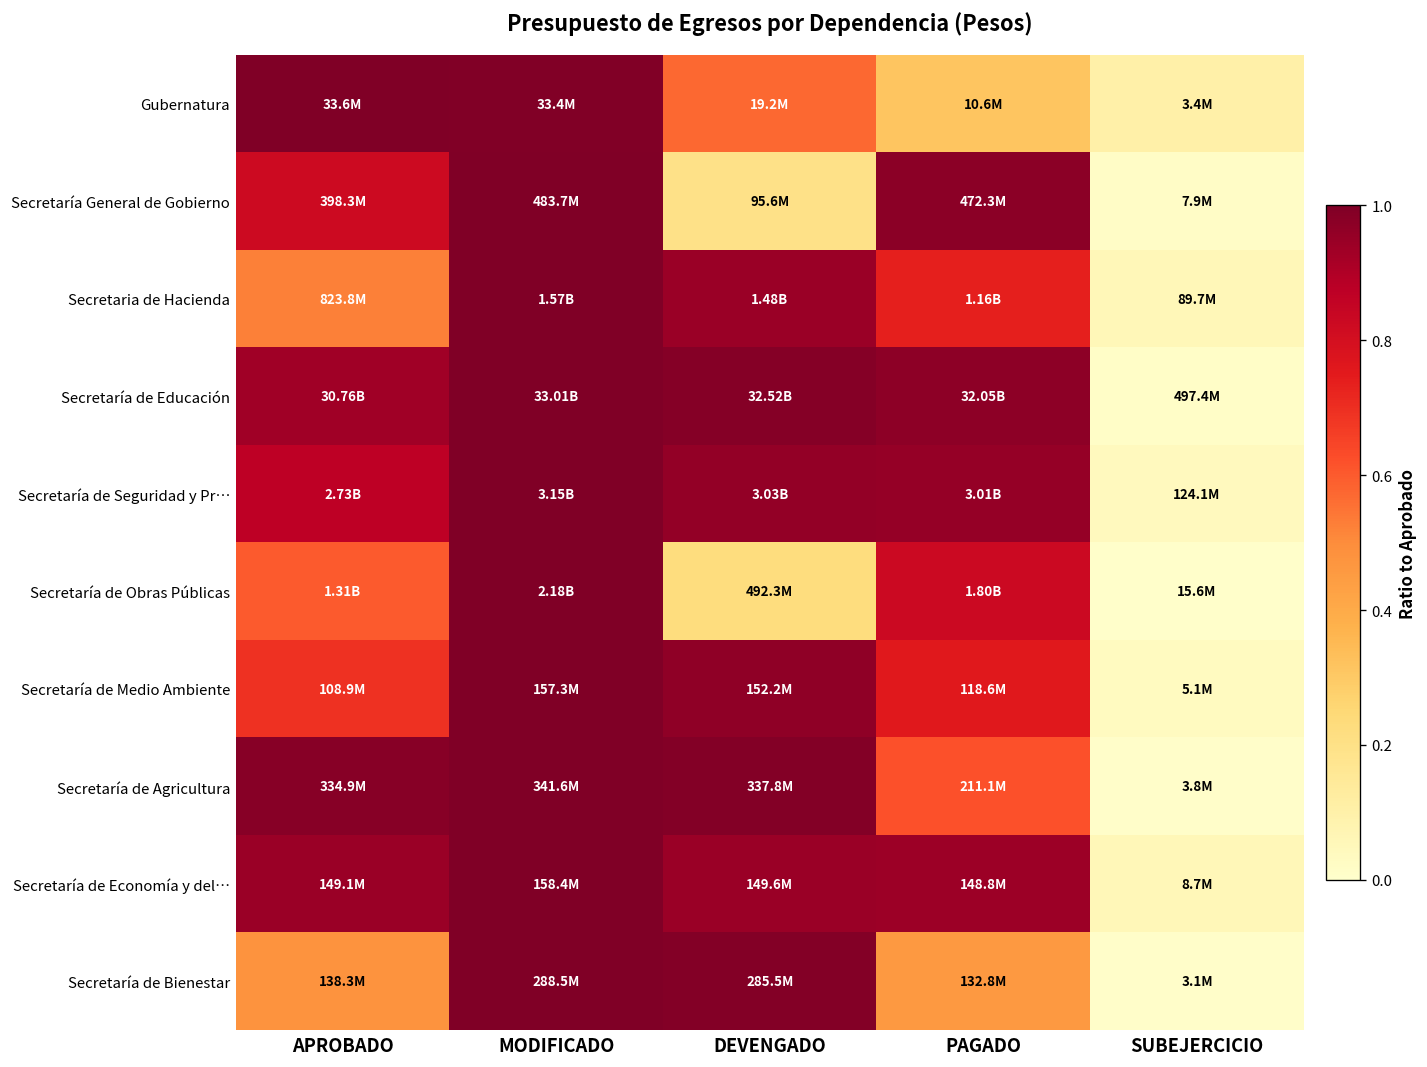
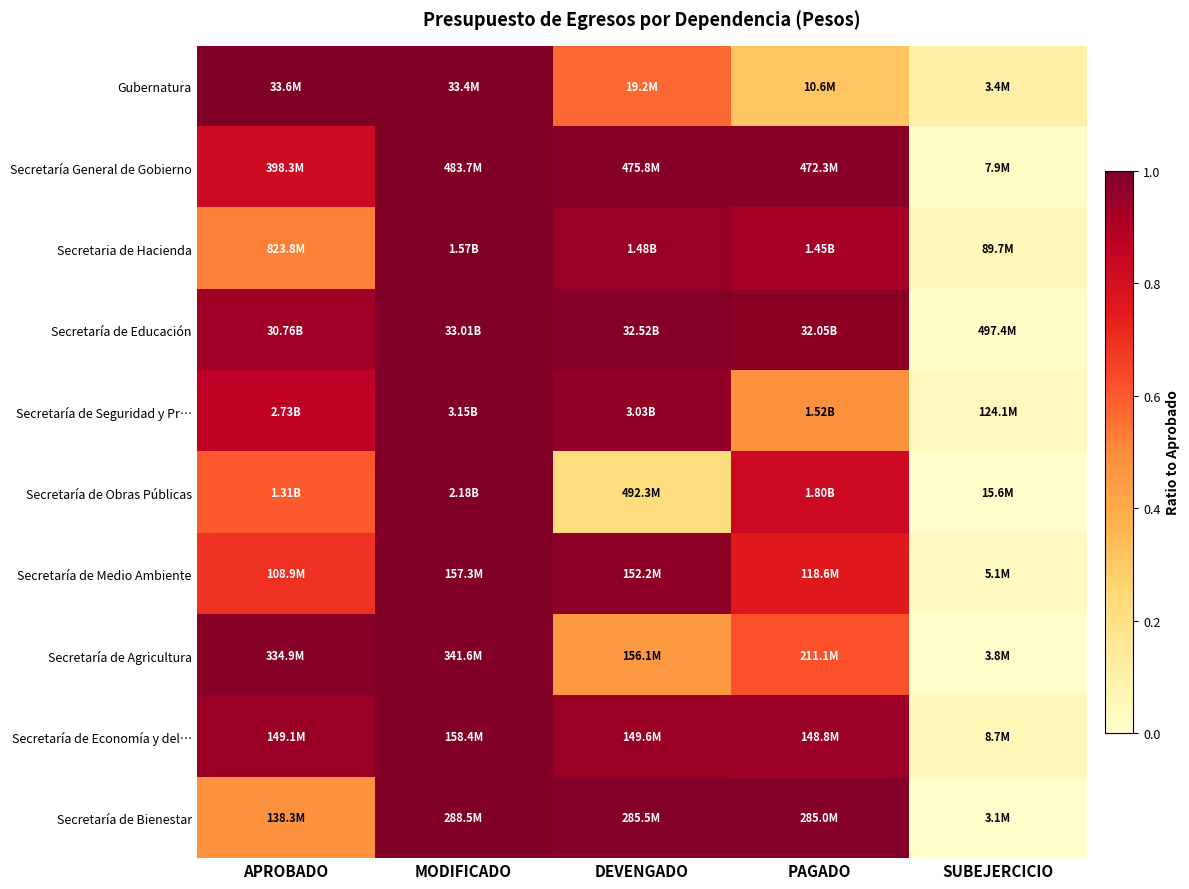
  {
    "Gubernatura": {
      "APROBADO": "33.6M",
      "MODIFICADO": "33.4M",
      "DEVENGADO": "19.2M",
      "PAGADO": "10.6M",
      "SUBEJERCICIO": "3.4M"
    },
    "Secretaría General de Gobierno": {
      "APROBADO": "398.3M",
      "MODIFICADO": "483.7M",
-     "DEVENGADO": "95.6M",
+     "DEVENGADO": "475.8M",
      "PAGADO": "472.3M",
      "SUBEJERCICIO": "7.9M"
    },
    "Secretaria de Hacienda": {
      "APROBADO": "823.8M",
      "MODIFICADO": "1.57B",
      "DEVENGADO": "1.48B",
-     "PAGADO": "1.16B",
+     "PAGADO": "1.45B",
      "SUBEJERCICIO": "89.7M"
    },
    "Secretaría de Educación": {
      "APROBADO": "30.76B",
      "MODIFICADO": "33.01B",
      "DEVENGADO": "32.52B",
      "PAGADO": "32.05B",
      "SUBEJERCICIO": "497.4M"
    },
    "Secretaría de Seguridad y Pr…": {
      "APROBADO": "2.73B",
      "MODIFICADO": "3.15B",
      "DEVENGADO": "3.03B",
-     "PAGADO": "3.01B",
+     "PAGADO": "1.52B",
      "SUBEJERCICIO": "124.1M"
    },
    "Secretaría de Obras Públicas": {
      "APROBADO": "1.31B",
      "MODIFICADO": "2.18B",
      "DEVENGADO": "492.3M",
      "PAGADO": "1.80B",
      "SUBEJERCICIO": "15.6M"
    },
    "Secretaría de Medio Ambiente": {
      "APROBADO": "108.9M",
      "MODIFICADO": "157.3M",
      "DEVENGADO": "152.2M",
      "PAGADO": "118.6M",
      "SUBEJERCICIO": "5.1M"
    },
    "Secretaría de Agricultura": {
      "APROBADO": "334.9M",
      "MODIFICADO": "341.6M",
-     "DEVENGADO": "337.8M",
+     "DEVENGADO": "156.1M",
      "PAGADO": "211.1M",
      "SUBEJERCICIO": "3.8M"
    },
    "Secretaría de Economía y del…": {
      "APROBADO": "149.1M",
      "MODIFICADO": "158.4M",
      "DEVENGADO": "149.6M",
      "PAGADO": "148.8M",
      "SUBEJERCICIO": "8.7M"
    },
    "Secretaría de Bienestar": {
      "APROBADO": "138.3M",
      "MODIFICADO": "288.5M",
      "DEVENGADO": "285.5M",
-     "PAGADO": "132.8M",
+     "PAGADO": "285.0M",
      "SUBEJERCICIO": "3.1M"
    }
  }
